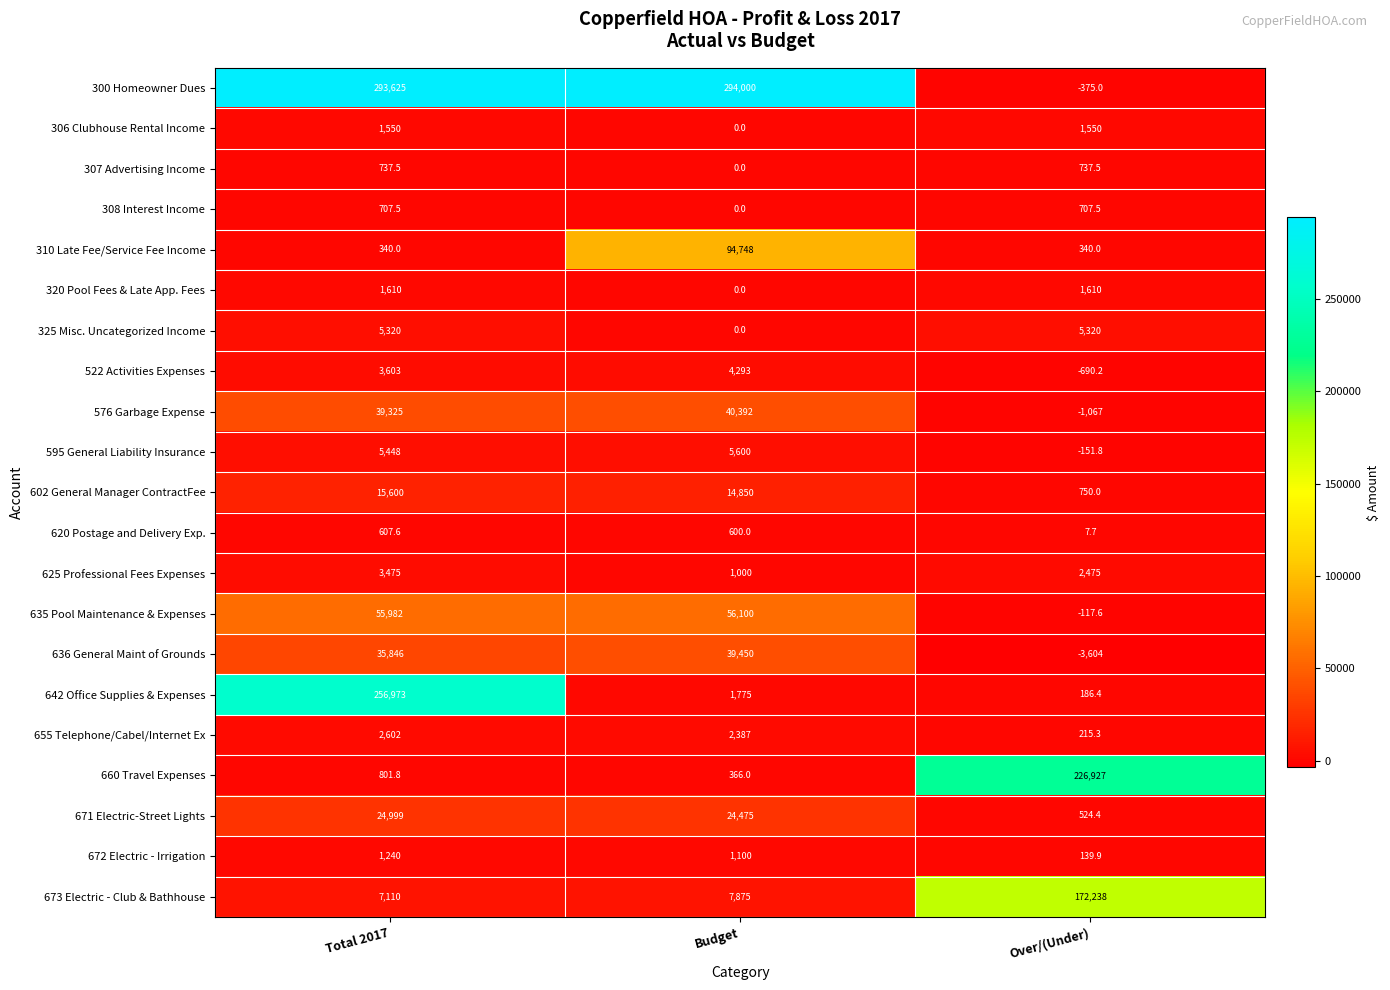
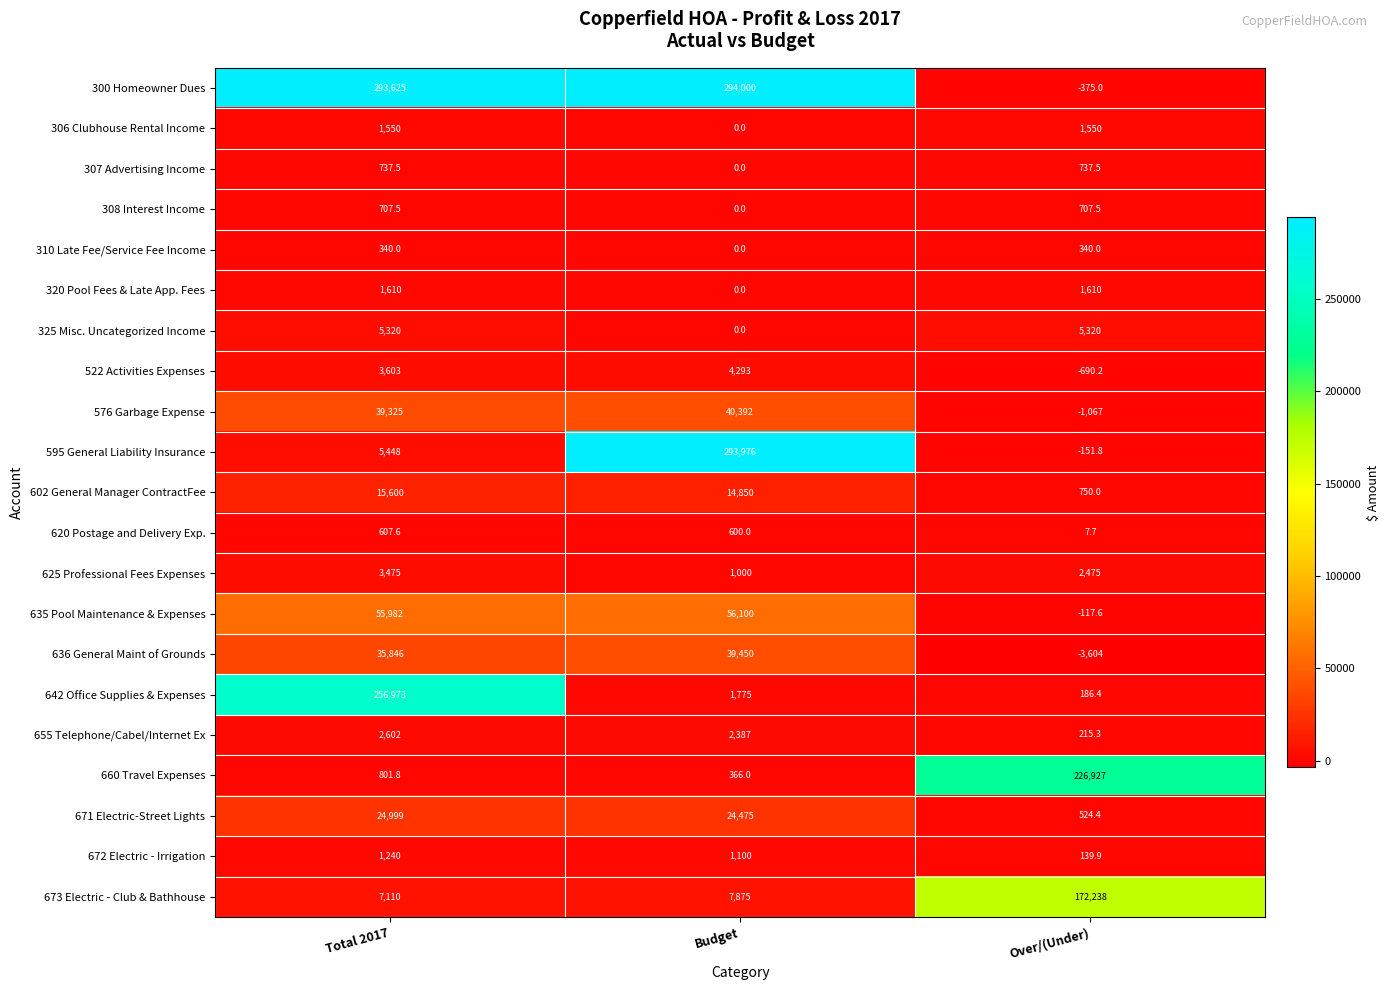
  {
    "300 Homeowner Dues": {
      "Total 2017": "293,625",
      "Budget": "294,000",
      "Over/(Under)": "-375.0"
    },
    "306 Clubhouse Rental Income": {
      "Total 2017": "1,550",
      "Budget": "0.0",
      "Over/(Under)": "1,550"
    },
    "307 Advertising Income": {
      "Total 2017": "737.5",
      "Budget": "0.0",
      "Over/(Under)": "737.5"
    },
    "308 Interest Income": {
      "Total 2017": "707.5",
      "Budget": "0.0",
      "Over/(Under)": "707.5"
    },
    "310 Late Fee/Service Fee Income": {
      "Total 2017": "340.0",
-     "Budget": "94,748",
+     "Budget": "0.0",
      "Over/(Under)": "340.0"
    },
    "320 Pool Fees & Late App. Fees": {
      "Total 2017": "1,610",
      "Budget": "0.0",
      "Over/(Under)": "1,610"
    },
    "325 Misc. Uncategorized Income": {
      "Total 2017": "5,320",
      "Budget": "0.0",
      "Over/(Under)": "5,320"
    },
    "522 Activities Expenses": {
      "Total 2017": "3,603",
      "Budget": "4,293",
      "Over/(Under)": "-690.2"
    },
    "576 Garbage Expense": {
      "Total 2017": "39,325",
      "Budget": "40,392",
      "Over/(Under)": "-1,067"
    },
    "595 General Liability Insurance": {
      "Total 2017": "5,448",
-     "Budget": "5,600",
+     "Budget": "293,976",
      "Over/(Under)": "-151.8"
    },
    "602 General Manager ContractFee": {
      "Total 2017": "15,600",
      "Budget": "14,850",
      "Over/(Under)": "750.0"
    },
    "620 Postage and Delivery Exp.": {
      "Total 2017": "607.6",
      "Budget": "600.0",
      "Over/(Under)": "7.7"
    },
    "625 Professional Fees Expenses": {
      "Total 2017": "3,475",
      "Budget": "1,000",
      "Over/(Under)": "2,475"
    },
    "635 Pool Maintenance & Expenses": {
      "Total 2017": "55,982",
      "Budget": "56,100",
      "Over/(Under)": "-117.6"
    },
    "636 General Maint of Grounds": {
      "Total 2017": "35,846",
      "Budget": "39,450",
      "Over/(Under)": "-3,604"
    },
    "642 Office Supplies & Expenses": {
      "Total 2017": "256,973",
      "Budget": "1,775",
      "Over/(Under)": "186.4"
    },
    "655 Telephone/Cabel/Internet Ex": {
      "Total 2017": "2,602",
      "Budget": "2,387",
      "Over/(Under)": "215.3"
    },
    "660 Travel Expenses": {
      "Total 2017": "801.8",
      "Budget": "366.0",
      "Over/(Under)": "226,927"
    },
    "671 Electric-Street Lights": {
      "Total 2017": "24,999",
      "Budget": "24,475",
      "Over/(Under)": "524.4"
    },
    "672 Electric - Irrigation": {
      "Total 2017": "1,240",
      "Budget": "1,100",
      "Over/(Under)": "139.9"
    },
    "673 Electric - Club & Bathhouse": {
      "Total 2017": "7,110",
      "Budget": "7,875",
      "Over/(Under)": "172,238"
    }
  }
